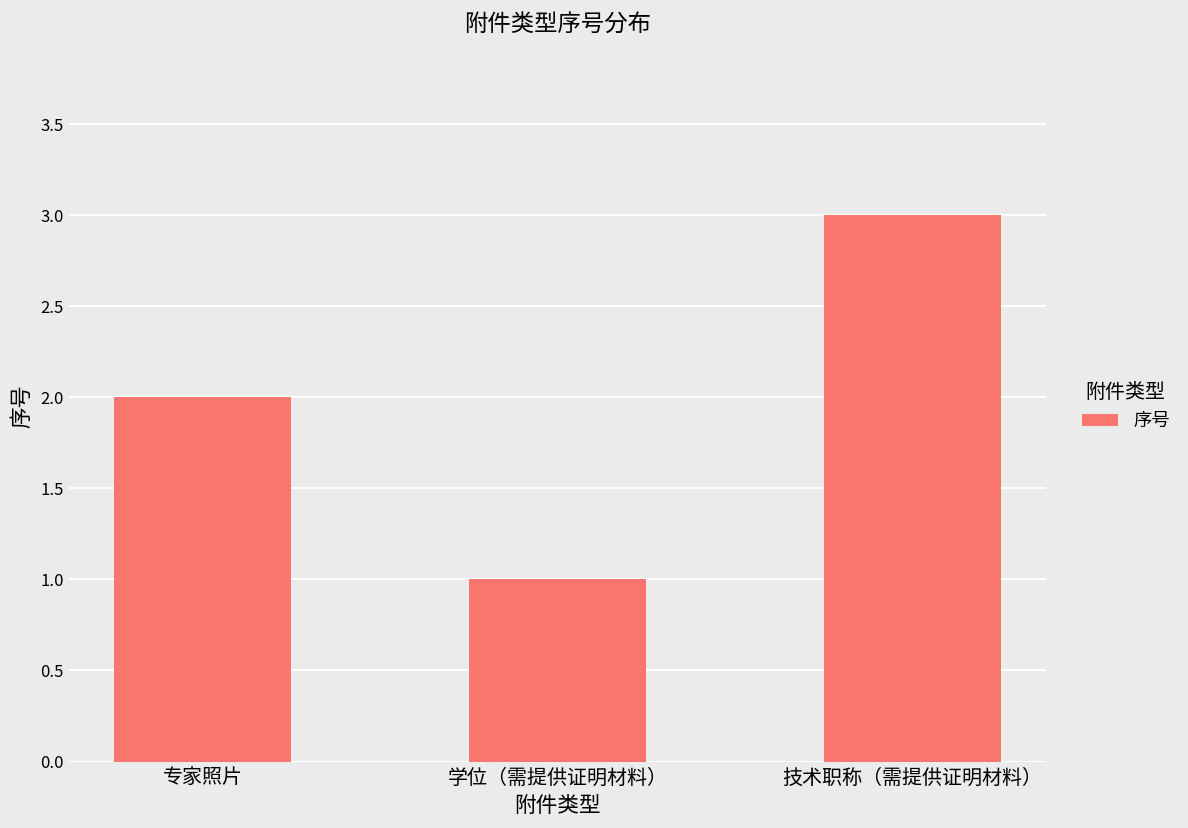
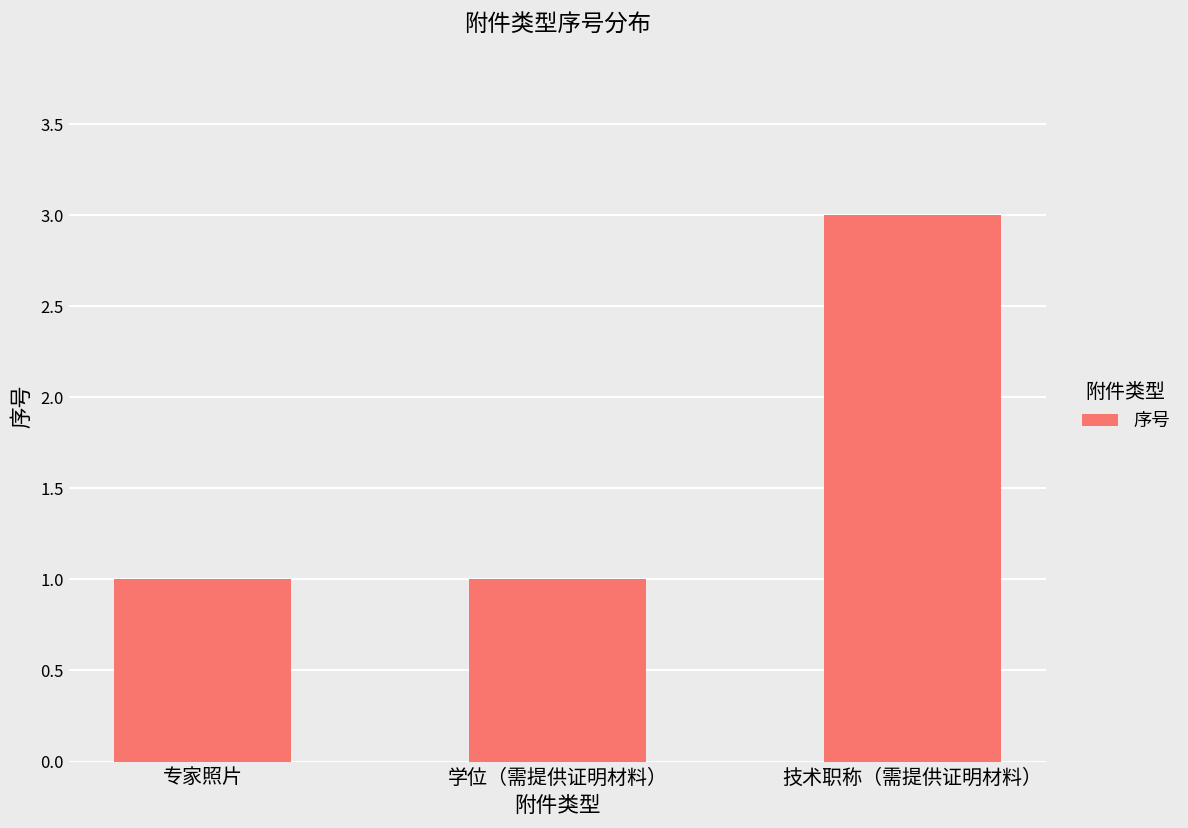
  {
-   "专家照片": 2,
+   "专家照片": 1,
    "学位（需提供证明材料）": 1,
    "技术职称（需提供证明材料）": 3
  }
